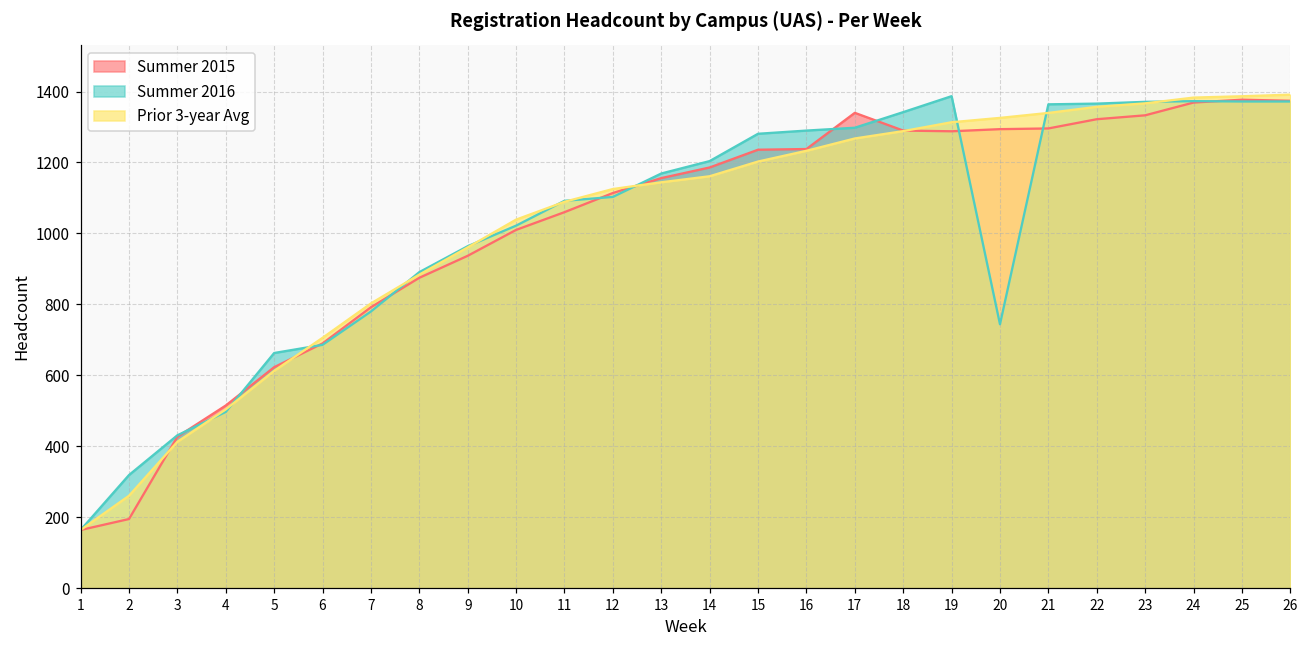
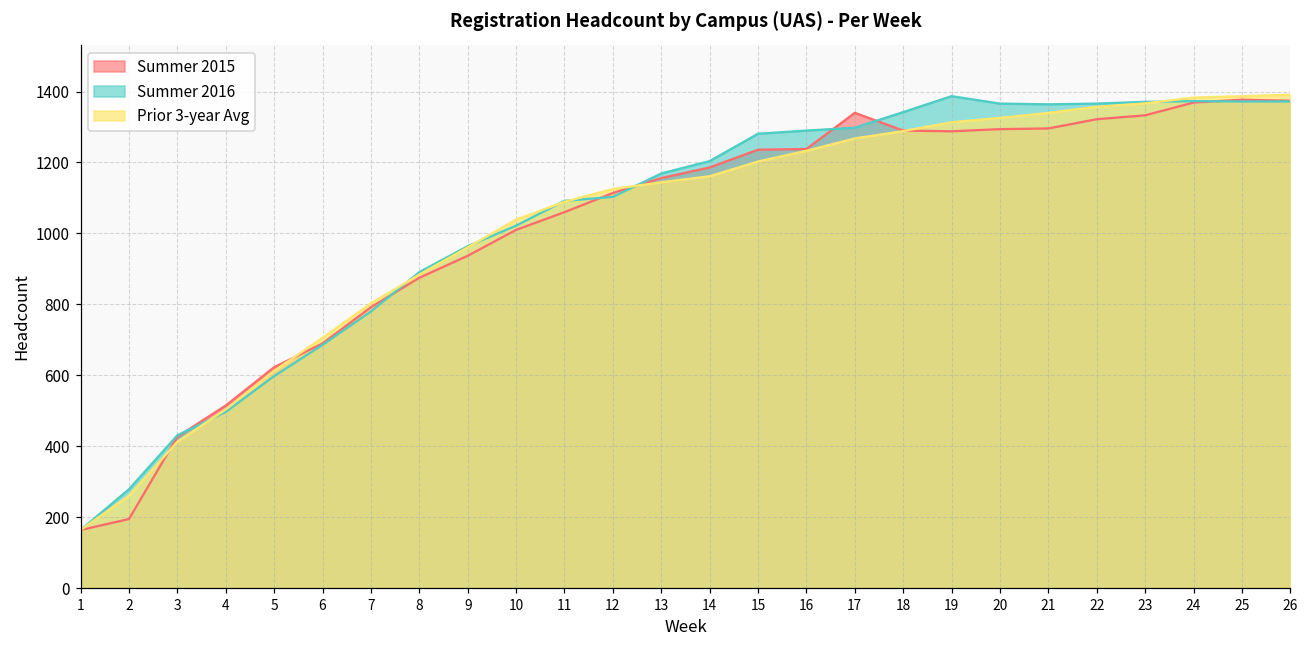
  {
    "Summer 2015": {
      "2": 200,
      "4": 520,
      "5": 620,
      "7": 790,
      "8": 880,
      "9": 940,
      "10": 1010,
      "11": 1060,
      "12": 1110,
      "13": 1160,
      "14": 1190,
      "15": 1240,
      "17": 1340,
      "19": 1290,
      "20": 1290,
      "21": 1300,
      "22": 1320,
      "23": 1330
    },
    "Summer 2016": {
-     "2": 320,
-     "5": 660,
+     "2": 280,
+     "5": 600,
      "7": 780,
      "10": 1020,
      "12": 1100,
      "13": 1170,
      "14": 1200,
      "15": 1280,
      "16": 1290,
      "17": 1300,
      "18": 1340,
      "19": 1390,
-     "20": 740,
+     "20": 1370,
      "21": 1360,
      "22": 1370
    },
    "Prior 3-year Avg": {
      "2": 260,
      "3": 410,
      "5": 610,
      "6": 710,
      "7": 800,
      "10": 1040,
      "12": 1130,
      "13": 1140,
      "14": 1160,
      "15": 1200,
      "17": 1270,
      "19": 1310,
      "20": 1330,
      "21": 1340,
      "22": 1360,
      "24": 1380,
      "25": 1390,
      "26": 1390
    }
  }
